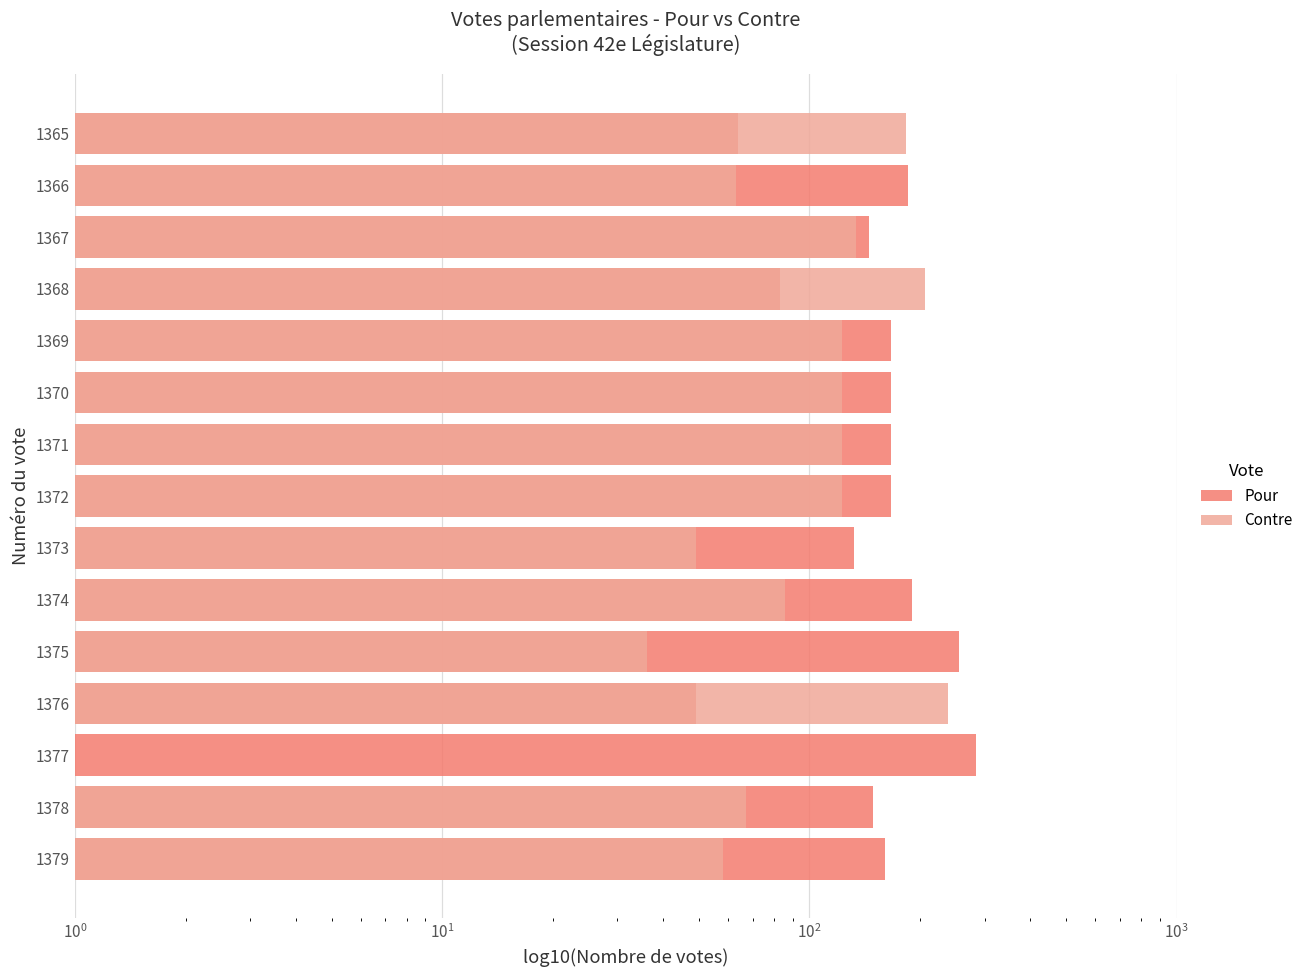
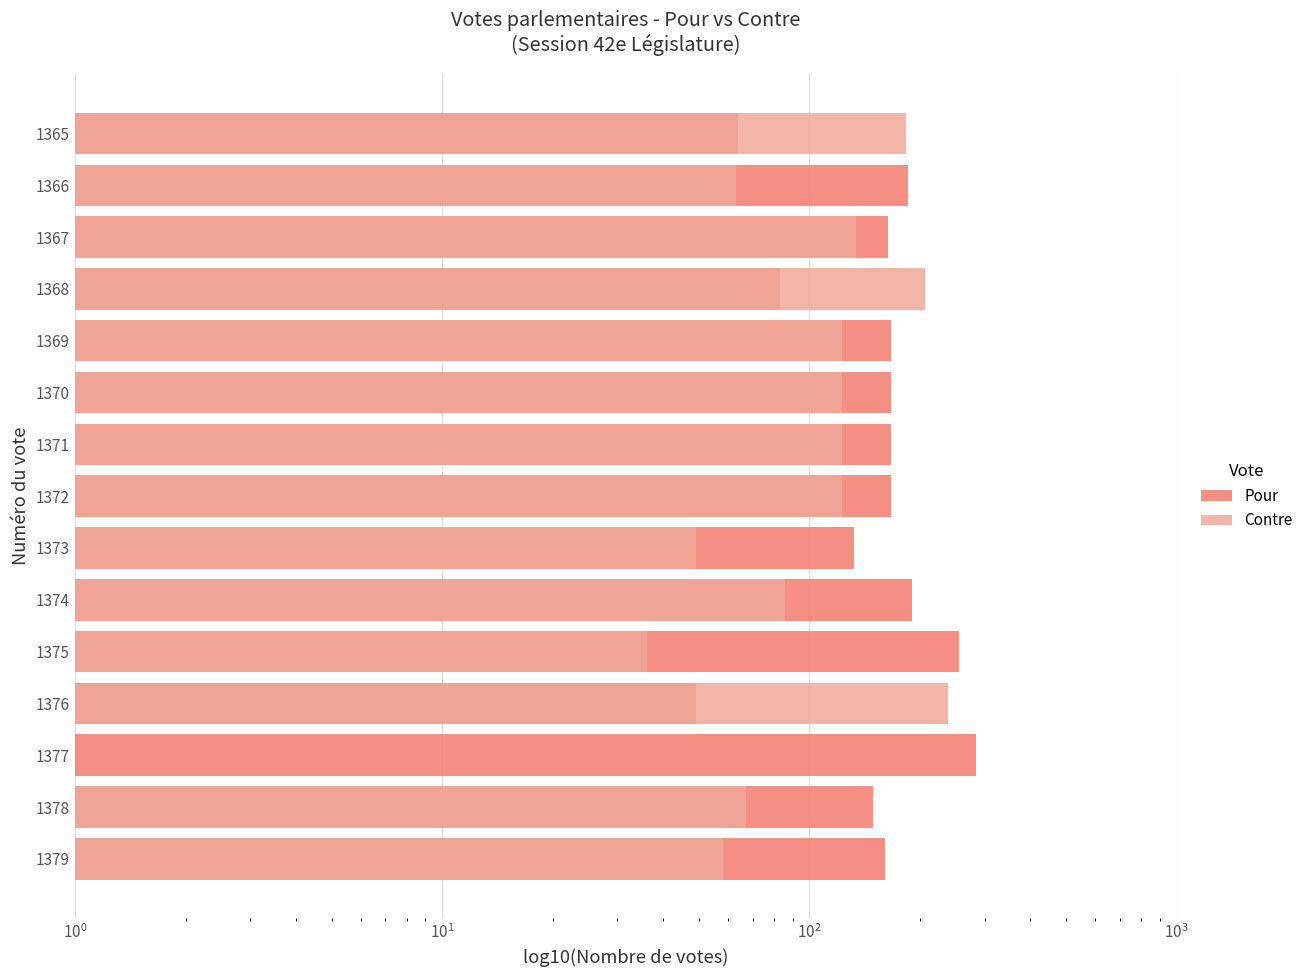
  {
    "Pour": {
      "1366": 190,
-     "1367": 150,
+     "1367": 160,
      "1369": 170,
      "1370": 170,
      "1371": 170,
      "1372": 170,
      "1373": 132,
      "1374": 190,
      "1375": 260,
      "1377": 290,
      "1378": 150,
      "1379": 160
    },
    "Contre": {
      "1365": 180,
      "1368": 210,
      "1376": 240
    }
  }
